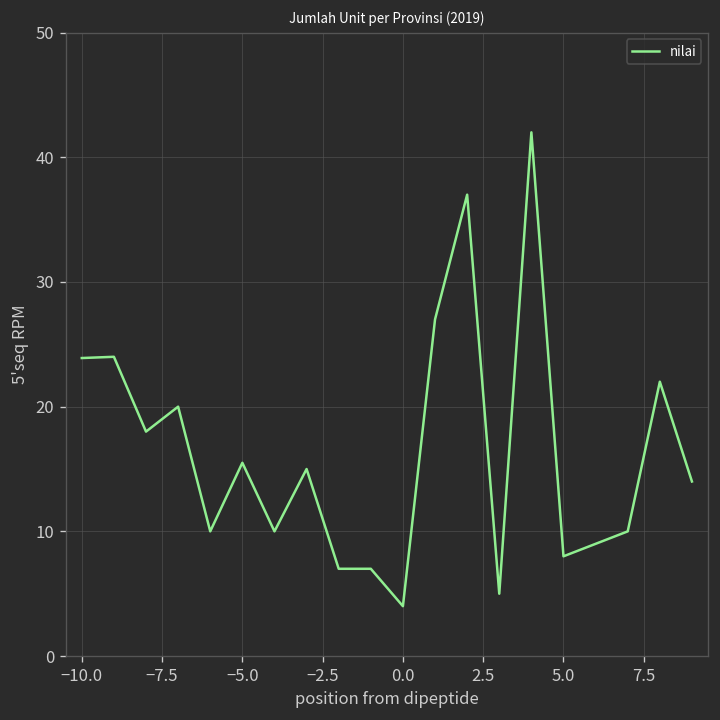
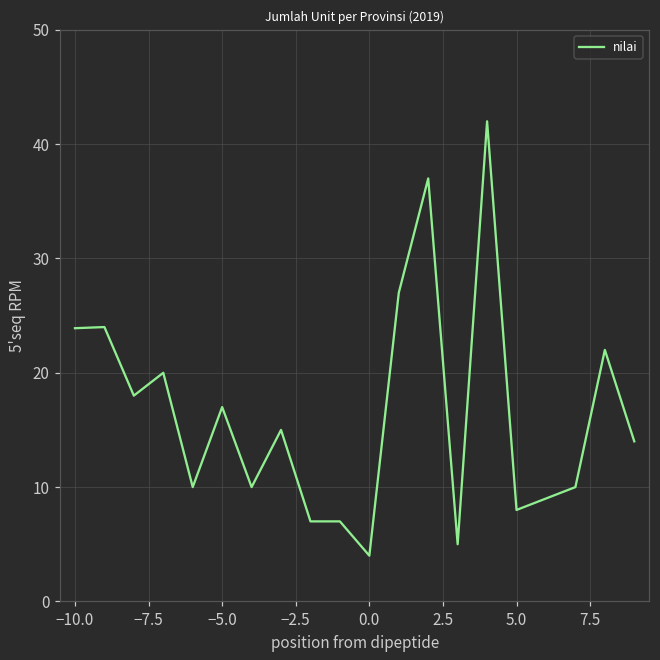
  {
    "−10.0": 23.9,
-   "−5.0": 15.5,
+   "−5.0": 17.0,
    "0.0": 4.0,
    "5.0": 8.0
  }
